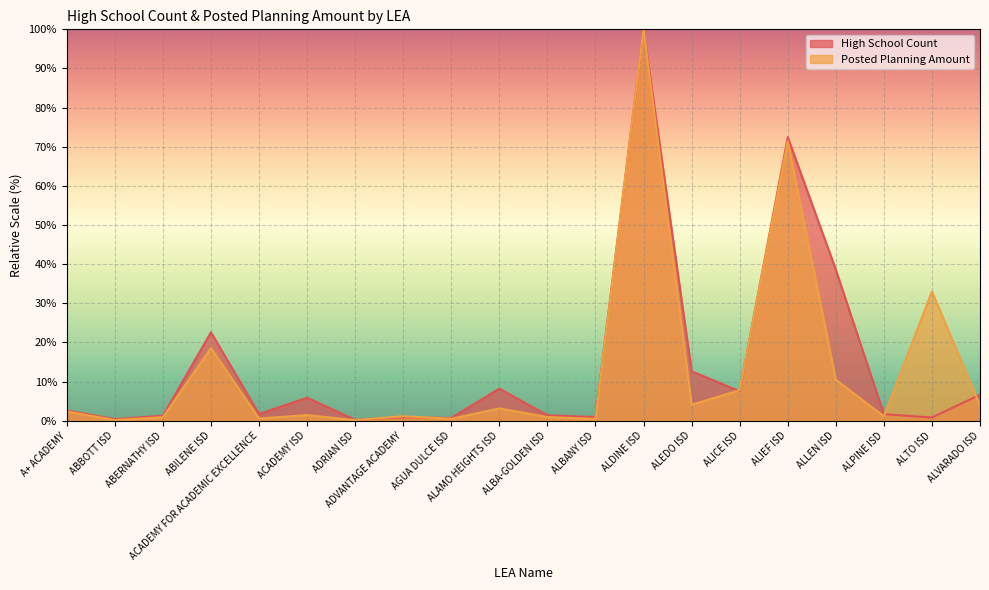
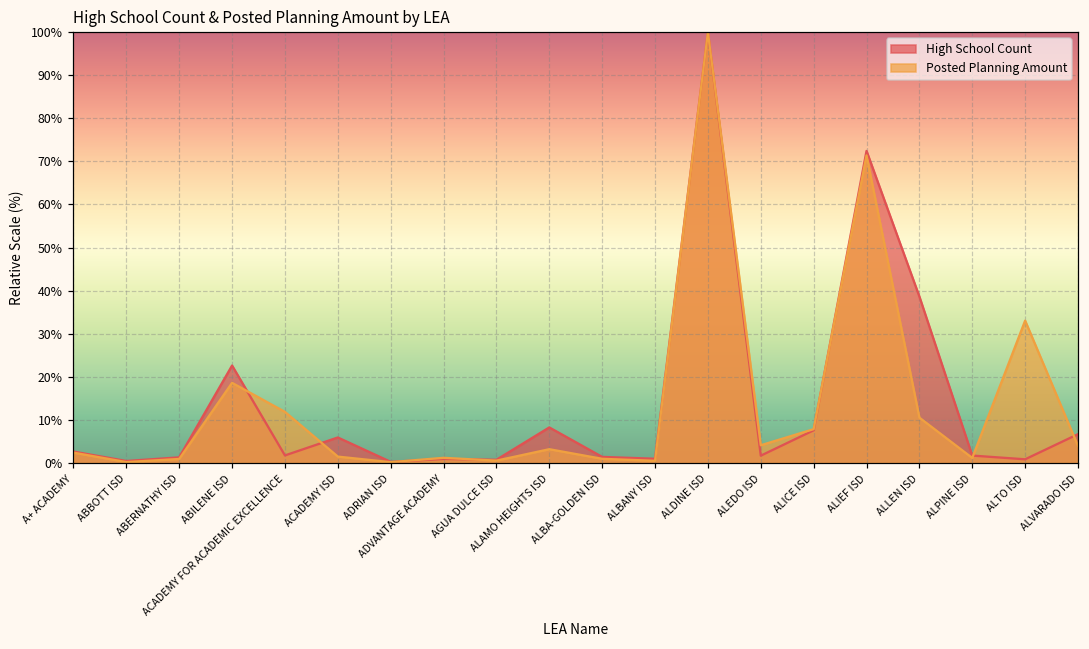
  {
    "High School Count": {
      "ABILENE ISD": "23%",
      "ACADEMY FOR ACADEMIC EXCELLENCE": "2%",
      "ACADEMY ISD": "6%",
      "ALAMO HEIGHTS ISD": "8%",
-     "ALEDO ISD": "13%",
+     "ALEDO ISD": "2%",
      "ALIEF ISD": "72%",
      "ALLEN ISD": "39%",
      "ALTO ISD": "1%",
      "ALVARADO ISD": "7%"
    },
    "Posted Planning Amount": {
      "ABILENE ISD": "19%",
-     "ACADEMY FOR ACADEMIC EXCELLENCE": "1%",
+     "ACADEMY FOR ACADEMIC EXCELLENCE": "12%",
      "ACADEMY ISD": "1%",
      "ALAMO HEIGHTS ISD": "3%",
      "ALEDO ISD": "4%",
      "ALIEF ISD": "71%",
      "ALLEN ISD": "10%",
      "ALTO ISD": "33%",
      "ALVARADO ISD": "4%"
    }
  }
